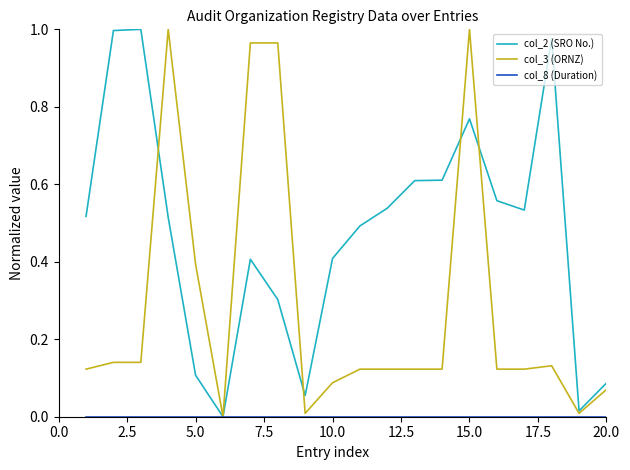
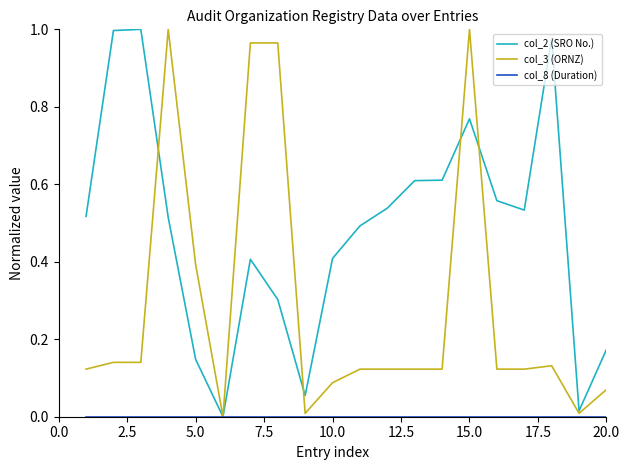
  {
    "col_2 (SRO No.)": {
-     "5.0": 0.11,
+     "5.0": 0.15,
      "10.0": 0.41,
      "15.0": 0.77,
-     "20.0": 0.09
+     "20.0": 0.17
    },
    "col_3 (ORNZ)": {
      "5.0": 0.39,
      "10.0": 0.09,
      "15.0": 1.00,
      "20.0": 0.07
    },
    "col_8 (Duration)": {
      "5.0": 0.00,
      "10.0": 0.00,
      "15.0": 0.00,
      "20.0": 0.00
    }
  }
